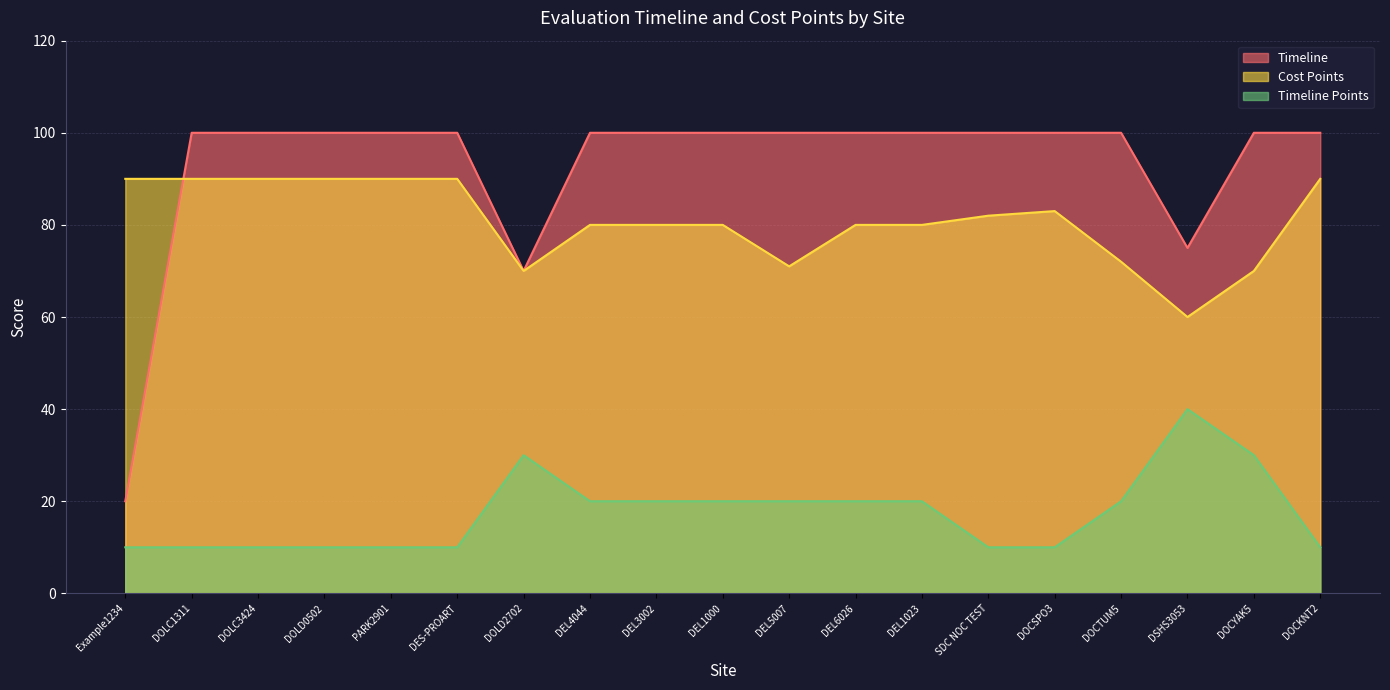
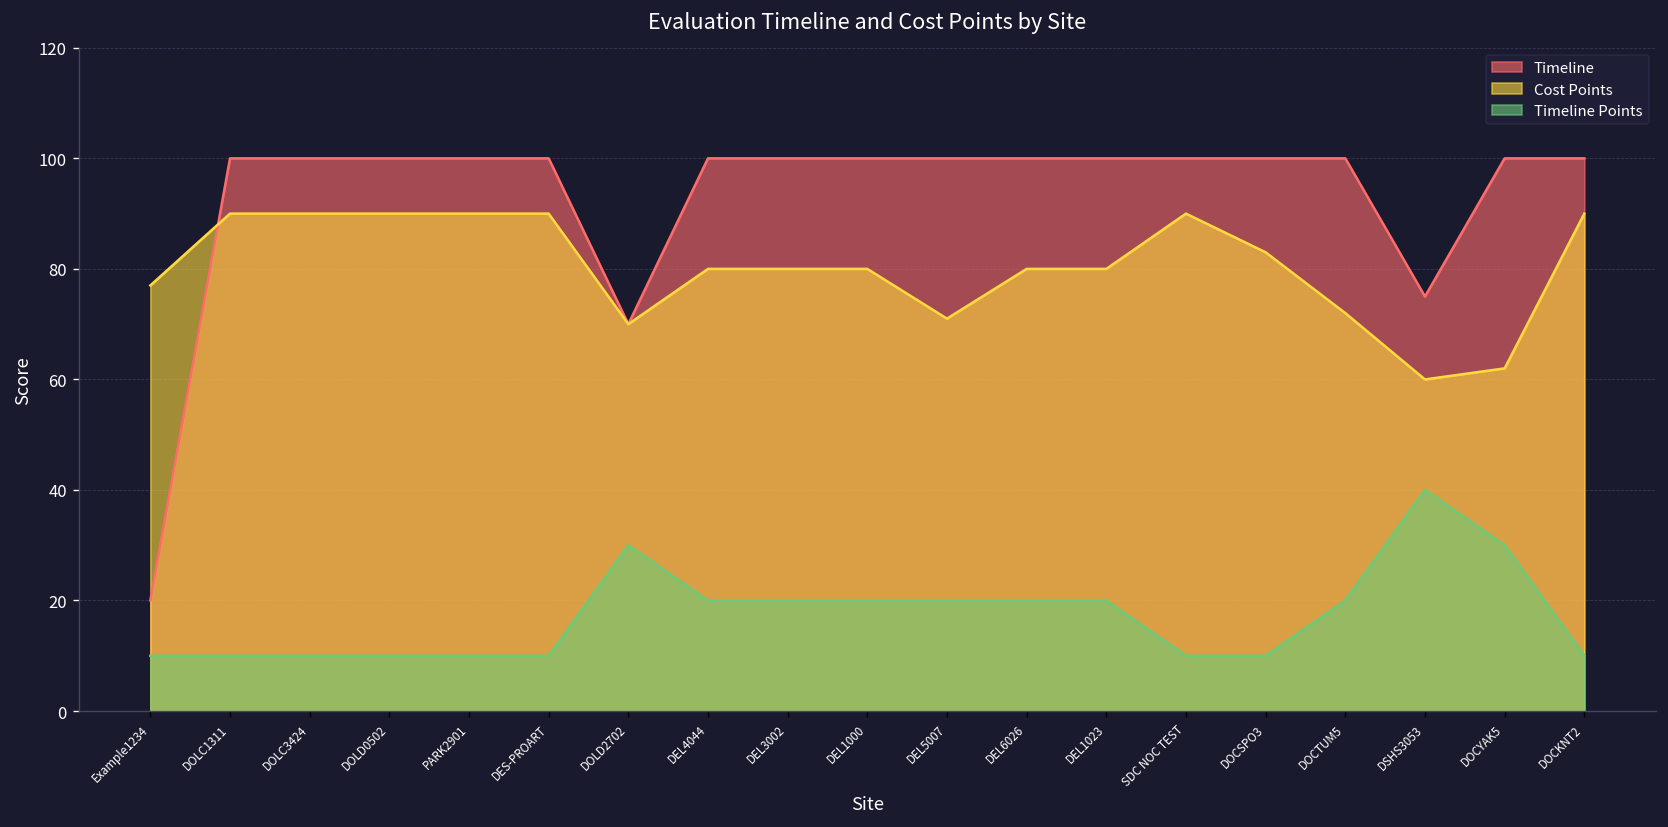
  {
    "Timeline": {
      "Example1234": 20,
      "DOLC1311": 100,
      "DOLC3424": 100,
      "DOLD0502": 100,
      "PARK2901": 100,
      "DES-PROART": 100,
      "DEL4044": 100,
      "DEL3002": 100,
      "DEL1000": 100,
      "DEL5007": 100,
      "DEL6026": 100,
      "DEL1023": 100,
      "SDC NOC TEST": 100,
      "DOCSPO3": 100,
      "DOCTUM5": 100,
      "DSHS3053": 75,
      "DOCYAK5": 100,
      "DOCKNT2": 100
    },
    "Cost Points": {
-     "Example1234": 90,
+     "Example1234": 77,
      "DOLC1311": 90,
      "DOLC3424": 90,
      "DOLD0502": 90,
      "PARK2901": 90,
      "DES-PROART": 90,
      "DEL4044": 80,
      "DEL3002": 80,
      "DEL1000": 80,
      "DEL5007": 71,
      "DEL6026": 80,
      "DEL1023": 80,
-     "SDC NOC TEST": 82,
+     "SDC NOC TEST": 90,
      "DOCSPO3": 83,
      "DOCTUM5": 72,
      "DSHS3053": 60,
-     "DOCYAK5": 70,
+     "DOCYAK5": 62,
      "DOCKNT2": 90
    },
    "Timeline Points": {
      "Example1234": 10,
      "DOLC1311": 10,
      "DOLC3424": 10,
      "DOLD0502": 10,
      "PARK2901": 10,
      "DES-PROART": 10,
      "DOLD2702": 30,
      "DEL4044": 20,
      "DEL3002": 20,
      "DEL1000": 20,
      "DEL5007": 20,
      "DEL6026": 20,
      "DEL1023": 20,
      "SDC NOC TEST": 10,
      "DOCSPO3": 10,
      "DOCTUM5": 20,
      "DSHS3053": 40,
      "DOCYAK5": 30,
      "DOCKNT2": 10
    }
  }
